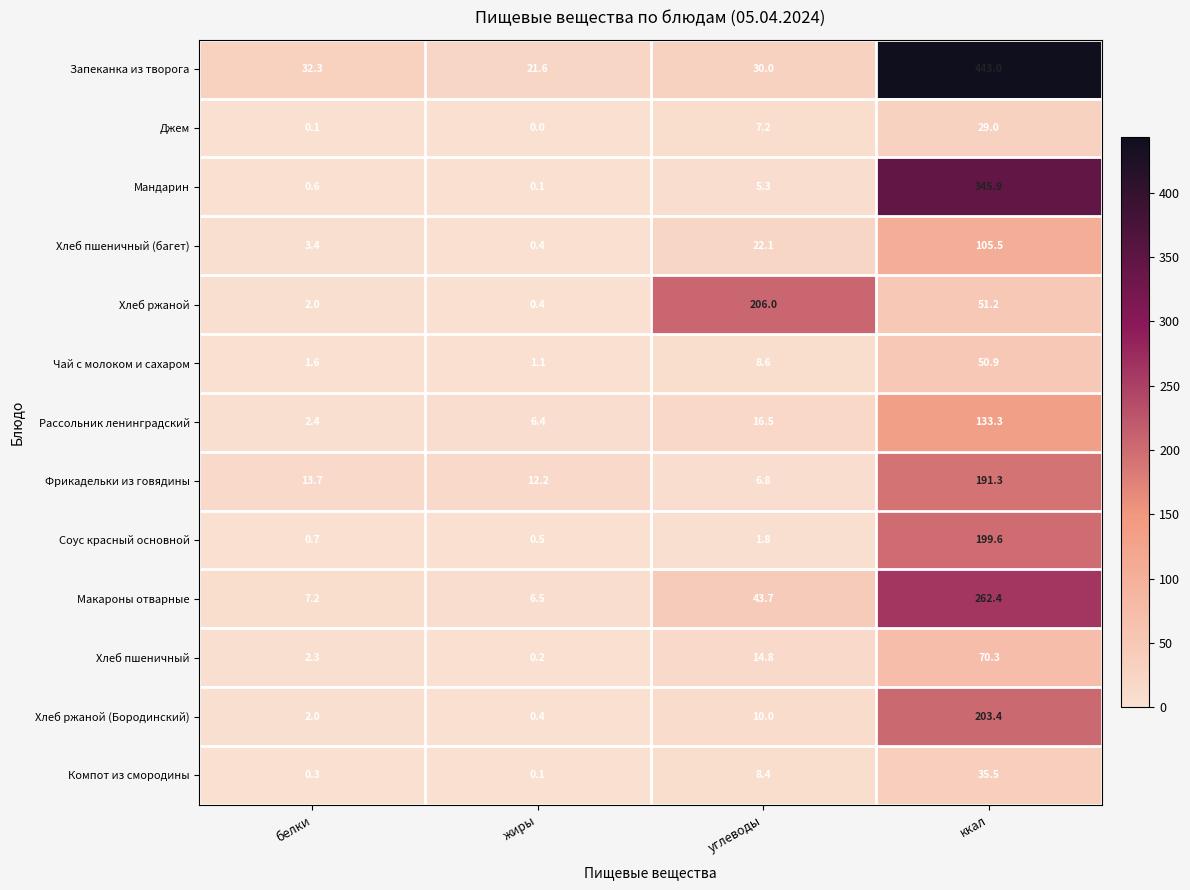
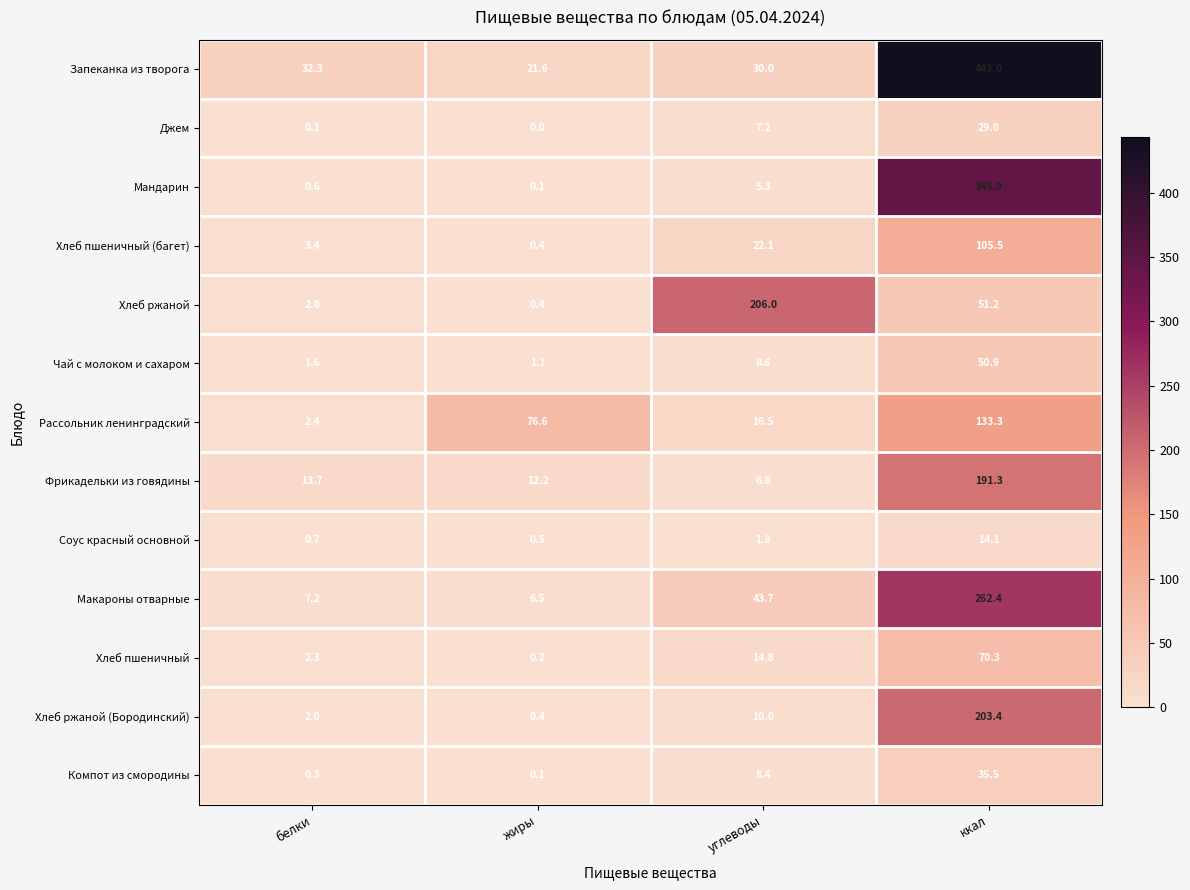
  {
    "Запеканка из творога": {
      "белки": 32.3,
      "жиры": 21.6,
      "углеводы": 30.0
    },
    "Джем": {
      "углеводы": 7.2,
      "ккал": 29.0
    },
    "Мандарин": {
      "углеводы": 5.3,
      "ккал": 345.9
    },
    "Хлеб пшеничный (багет)": {
      "углеводы": 22.1,
      "ккал": 105.5
    },
    "Хлеб ржаной": {
      "углеводы": 206.0,
      "ккал": 51.2
    },
    "Чай с молоком и сахаром": {
      "углеводы": 8.6,
      "ккал": 50.9
    },
    "Рассольник ленинградский": {
-     "жиры": 6.4,
+     "жиры": 76.6,
      "углеводы": 16.5,
      "ккал": 133.3
    },
    "Фрикадельки из говядины": {
      "белки": 13.7,
      "жиры": 12.2,
      "углеводы": 6.8,
      "ккал": 191.3
    },
    "Соус красный основной": {
-     "ккал": 199.6
+     "ккал": 14.1
    },
    "Макароны отварные": {
      "белки": 7.2,
      "жиры": 6.5,
      "углеводы": 43.7,
      "ккал": 262.4
    },
    "Хлеб пшеничный": {
      "углеводы": 14.8,
      "ккал": 70.3
    },
    "Хлеб ржаной (Бородинский)": {
      "углеводы": 10.0,
      "ккал": 203.4
    },
    "Компот из смородины": {
      "углеводы": 8.4,
      "ккал": 35.5
    }
  }
